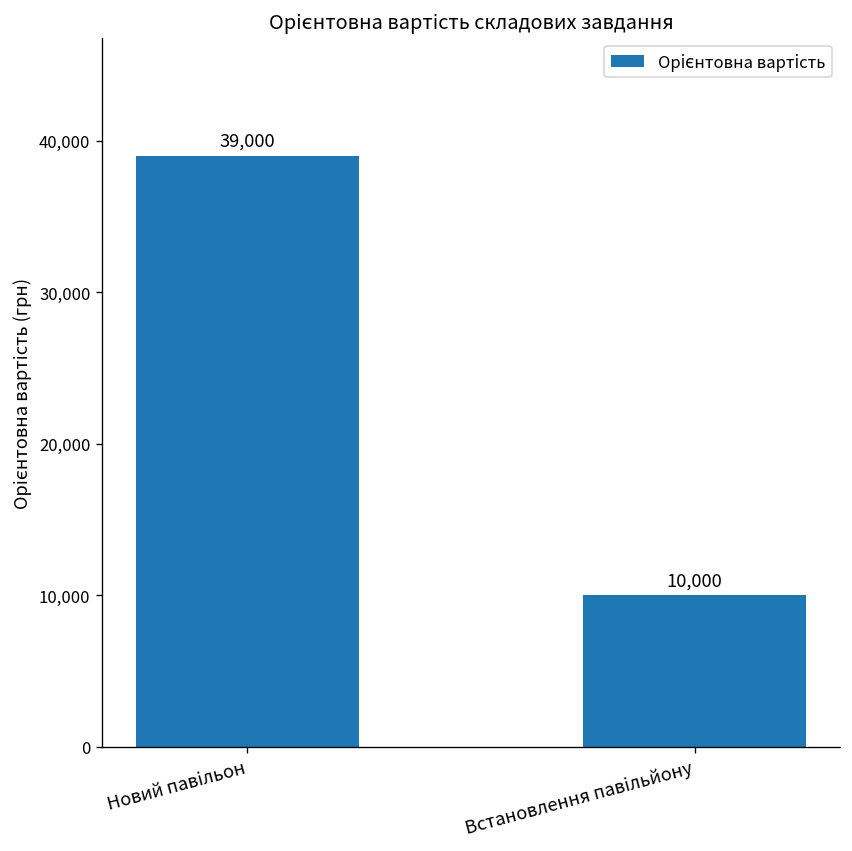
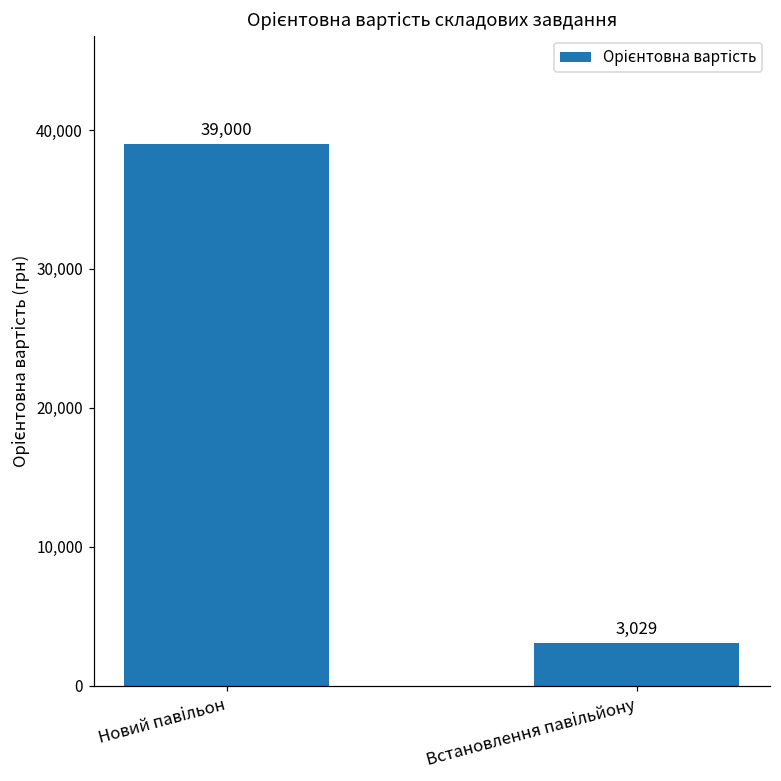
  {
    "Новий павільон": "39,000",
-   "Встановлення павільйону": "10,000"
+   "Встановлення павільйону": "3,029"
  }
